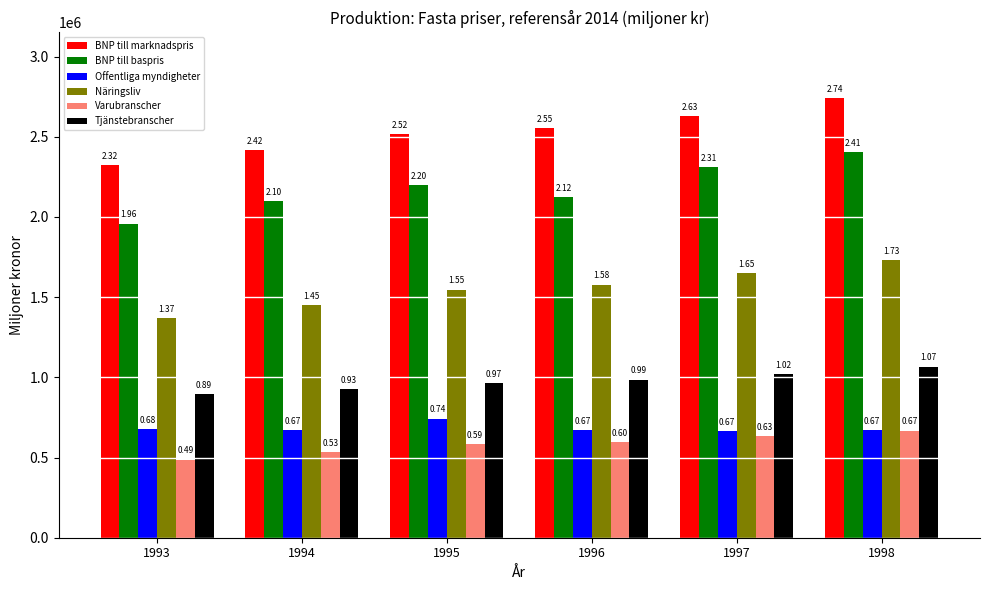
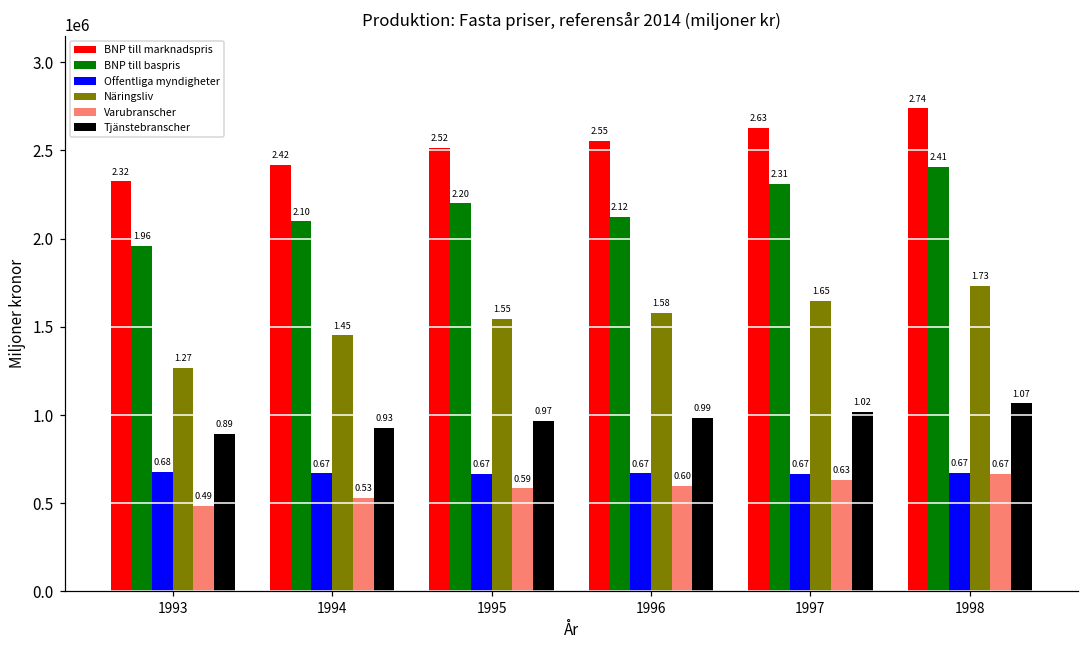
  {
    "Offentliga myndigheter": {
-     "1995": 0.74
+     "1995": 0.67
    },
    "Näringsliv": {
-     "1993": 1.37
+     "1993": 1.27
    }
  }
